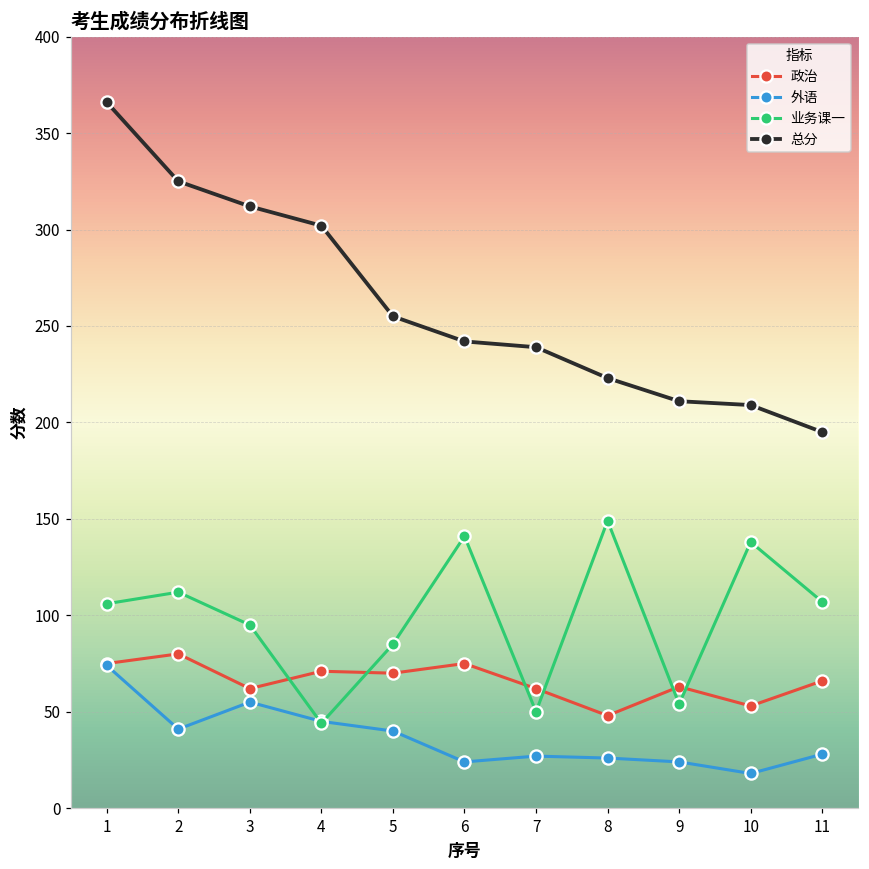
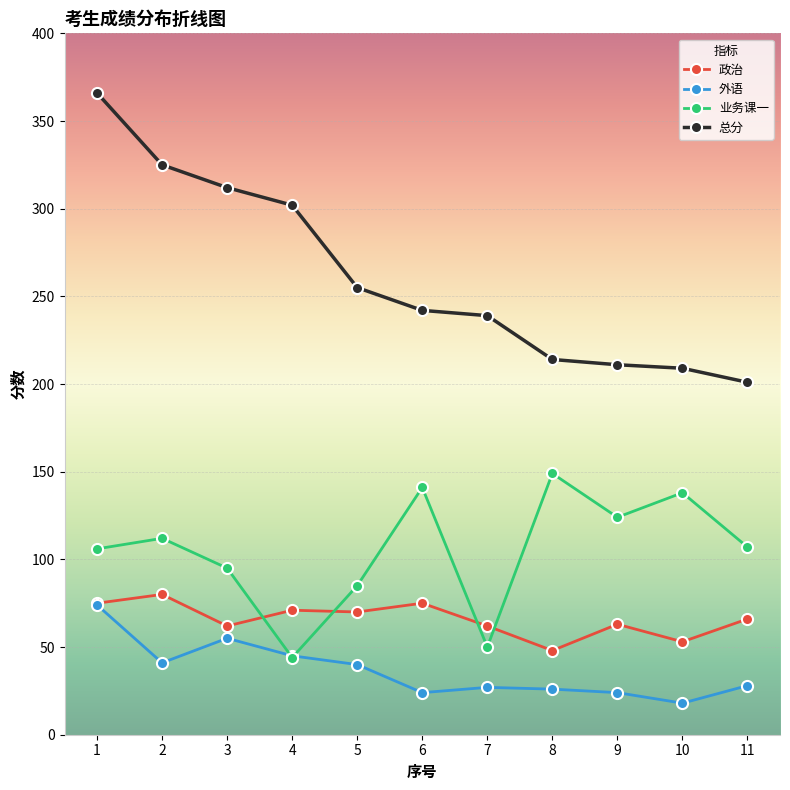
  {
    "政治": {
      "2": 80,
      "3": 62,
      "4": 71,
      "5": 70,
      "6": 75,
      "7": 62,
      "8": 48,
      "9": 63,
      "10": 53,
      "11": 66
    },
    "外语": {
      "2": 41,
      "3": 55,
      "5": 40,
      "6": 24,
      "7": 27,
      "8": 26,
      "9": 24,
      "10": 18,
      "11": 28
    },
    "业务课一": {
      "1": 106,
      "2": 112,
      "3": 95,
      "5": 85,
      "6": 141,
      "7": 50,
      "8": 149,
-     "9": 54,
+     "9": 124,
      "10": 138,
      "11": 107
    },
    "总分": {
      "1": 366,
      "2": 325,
      "3": 312,
      "4": 302,
      "5": 255,
      "6": 242,
      "7": 239,
-     "8": 223,
+     "8": 214,
      "9": 211,
      "10": 209,
-     "11": 195
+     "11": 201
    }
  }
